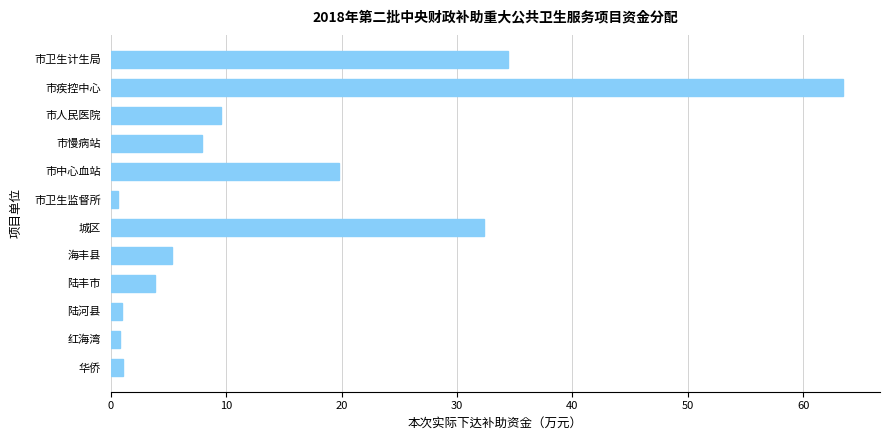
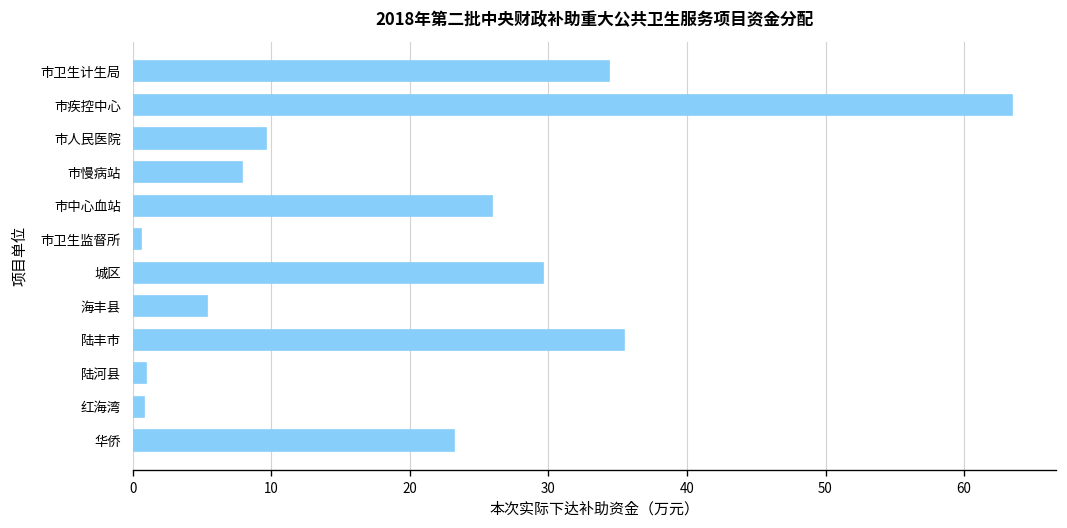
  {
    "市卫生计生局": 34.4,
    "市疾控中心": 63.5,
    "市人民医院": 9.6,
    "市慢病站": 7.9,
-   "市中心血站": 19.8,
+   "市中心血站": 25.9,
    "市卫生监督所": 0.6,
-   "城区": 32.3,
+   "城区": 29.6,
    "海丰县": 5.3,
-   "陆丰市": 3.9,
+   "陆丰市": 35.5,
    "陆河县": 1.0,
    "红海湾": 0.8,
-   "华侨": 1.1
+   "华侨": 23.2
  }
